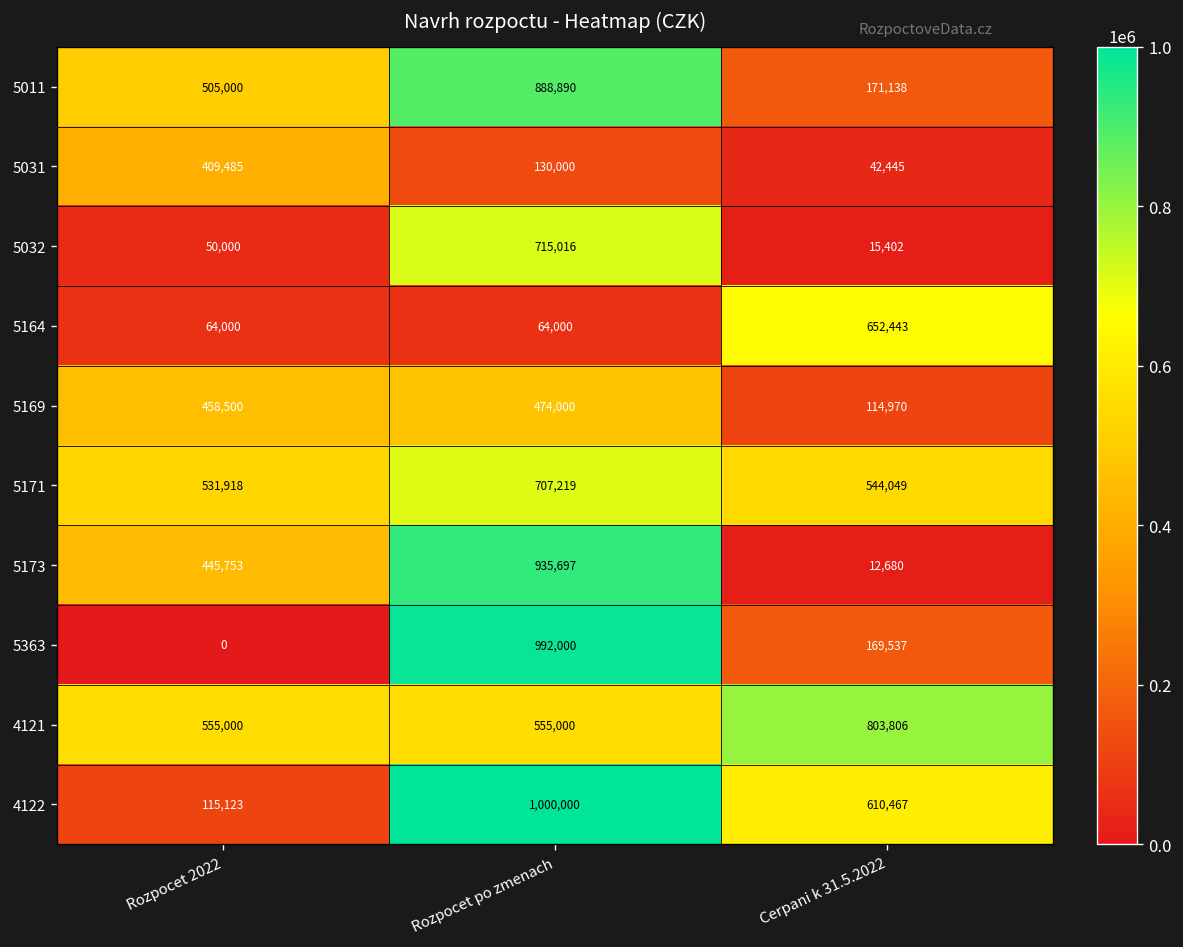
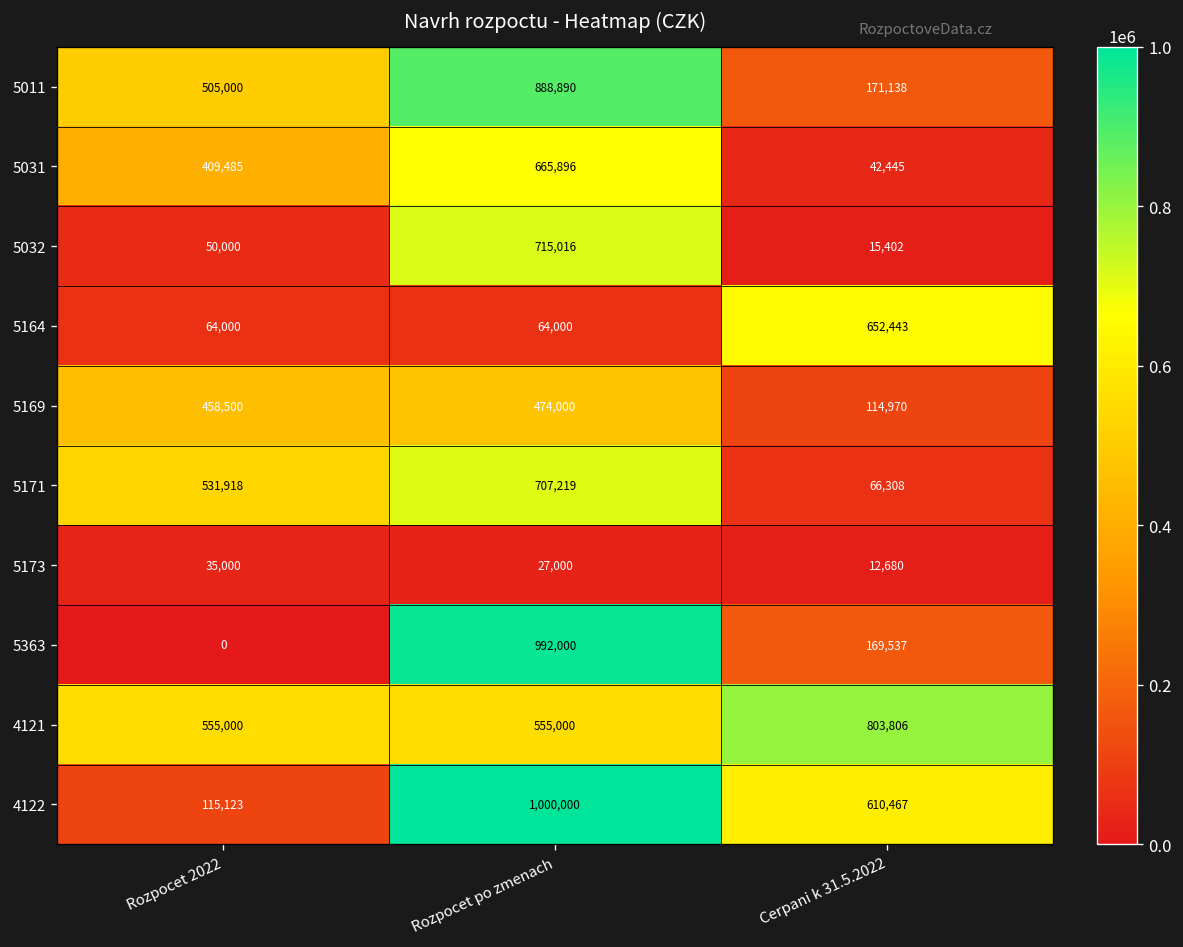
  {
    "5011": {
      "Rozpocet 2022": "505,000",
      "Rozpocet po zmenach": "888,890",
      "Cerpani k 31.5.2022": "171,138"
    },
    "5031": {
      "Rozpocet 2022": "409,485",
-     "Rozpocet po zmenach": "130,000",
+     "Rozpocet po zmenach": "665,896",
      "Cerpani k 31.5.2022": "42,445"
    },
    "5032": {
      "Rozpocet 2022": "50,000",
      "Rozpocet po zmenach": "715,016",
      "Cerpani k 31.5.2022": "15,402"
    },
    "5164": {
      "Rozpocet 2022": "64,000",
      "Rozpocet po zmenach": "64,000",
      "Cerpani k 31.5.2022": "652,443"
    },
    "5169": {
      "Rozpocet 2022": "458,500",
      "Rozpocet po zmenach": "474,000",
      "Cerpani k 31.5.2022": "114,970"
    },
    "5171": {
      "Rozpocet 2022": "531,918",
      "Rozpocet po zmenach": "707,219",
-     "Cerpani k 31.5.2022": "544,049"
+     "Cerpani k 31.5.2022": "66,308"
    },
    "5173": {
-     "Rozpocet 2022": "445,753",
-     "Rozpocet po zmenach": "935,697",
+     "Rozpocet 2022": "35,000",
+     "Rozpocet po zmenach": "27,000",
      "Cerpani k 31.5.2022": "12,680"
    },
    "5363": {
      "Rozpocet 2022": "0",
      "Rozpocet po zmenach": "992,000",
      "Cerpani k 31.5.2022": "169,537"
    },
    "4121": {
      "Rozpocet 2022": "555,000",
      "Rozpocet po zmenach": "555,000",
      "Cerpani k 31.5.2022": "803,806"
    },
    "4122": {
      "Rozpocet 2022": "115,123",
      "Rozpocet po zmenach": "1,000,000",
      "Cerpani k 31.5.2022": "610,467"
    }
  }
